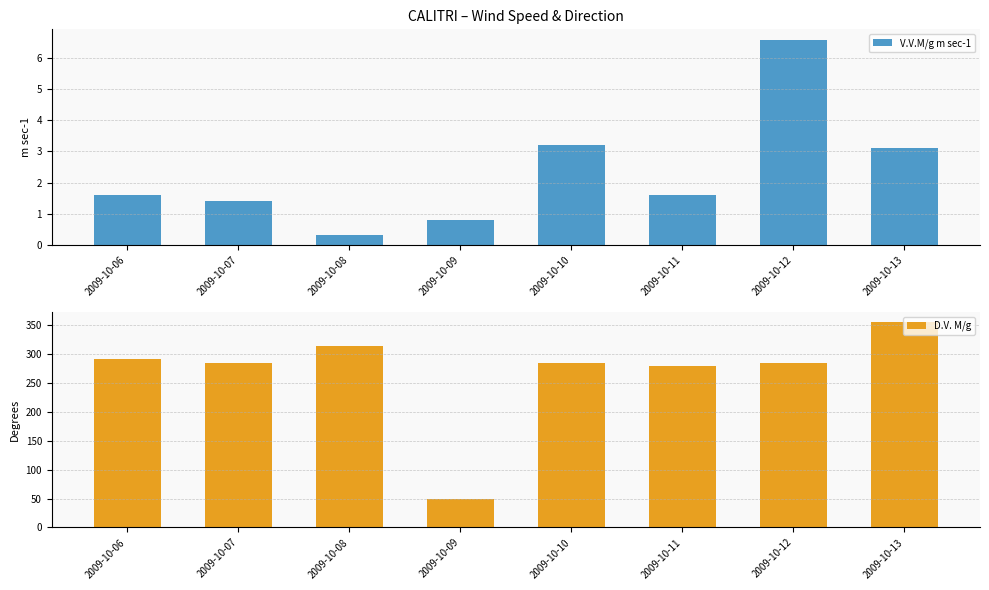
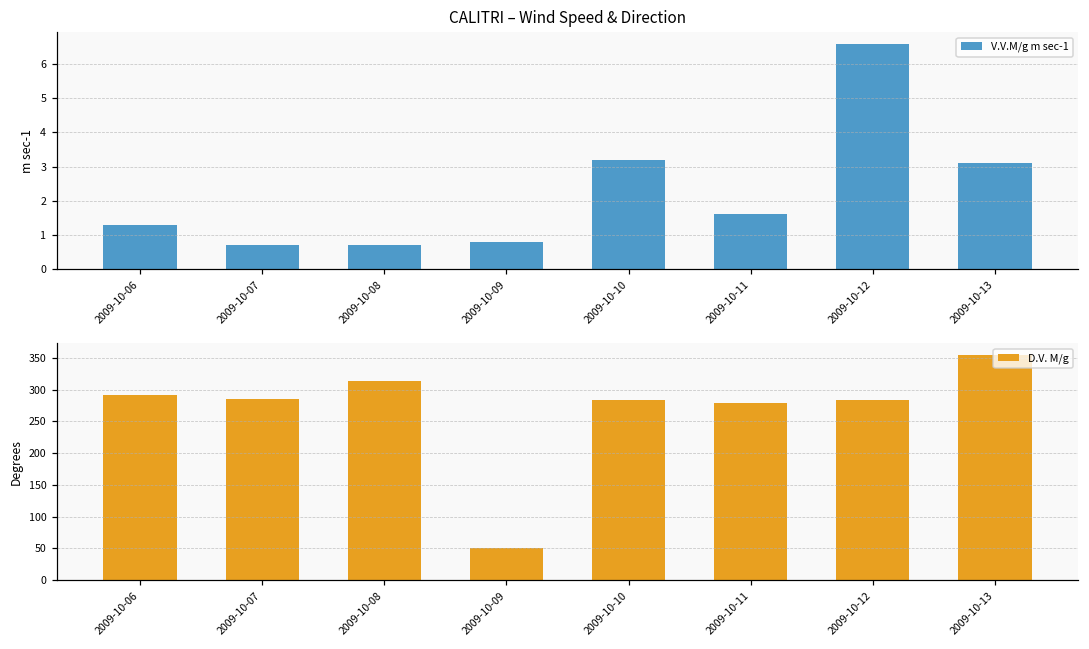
  {
    "CALITRI – Wind Speed & Direction": {
-     "2009-10-06": 1.6,
-     "2009-10-07": 1.4,
-     "2009-10-08": 0.3,
+     "2009-10-06": 1.3,
+     "2009-10-07": 0.7,
+     "2009-10-08": 0.7,
      "2009-10-09": 0.8,
      "2009-10-10": 3.2,
      "2009-10-11": 1.6,
      "2009-10-12": 6.6,
      "2009-10-13": 3.1
    }
  }
